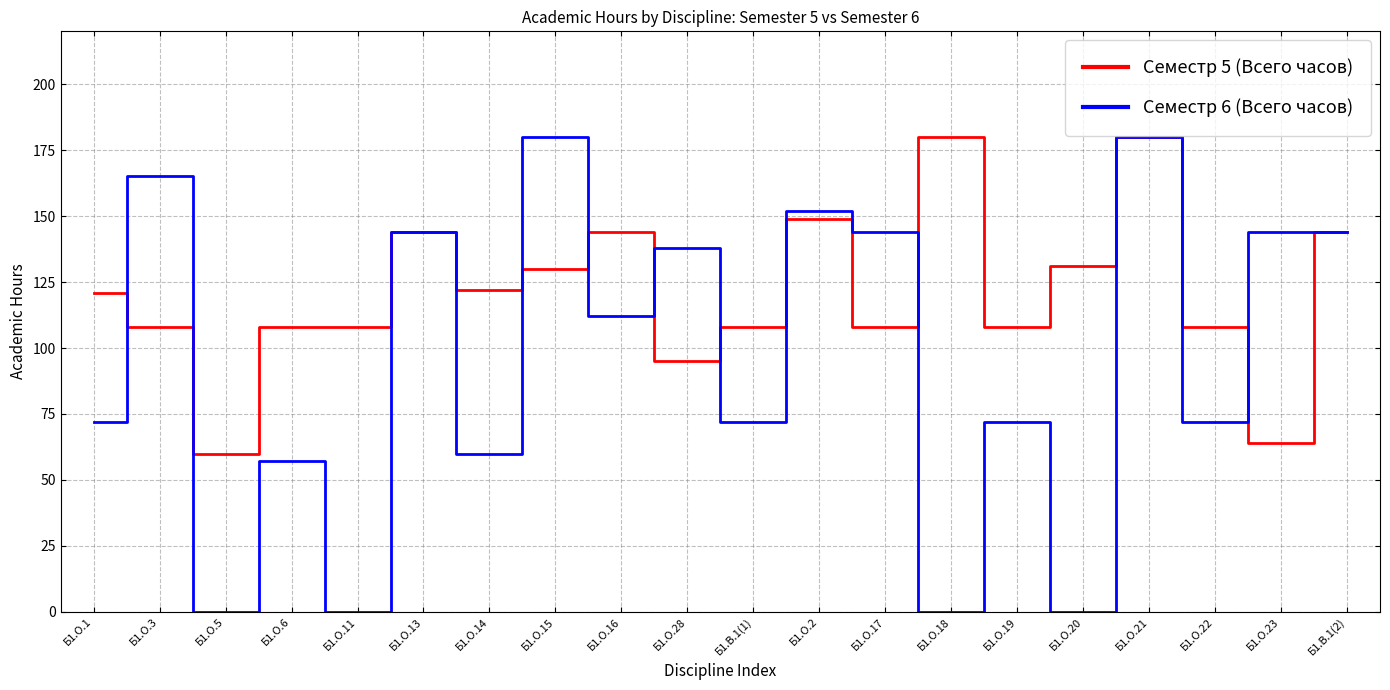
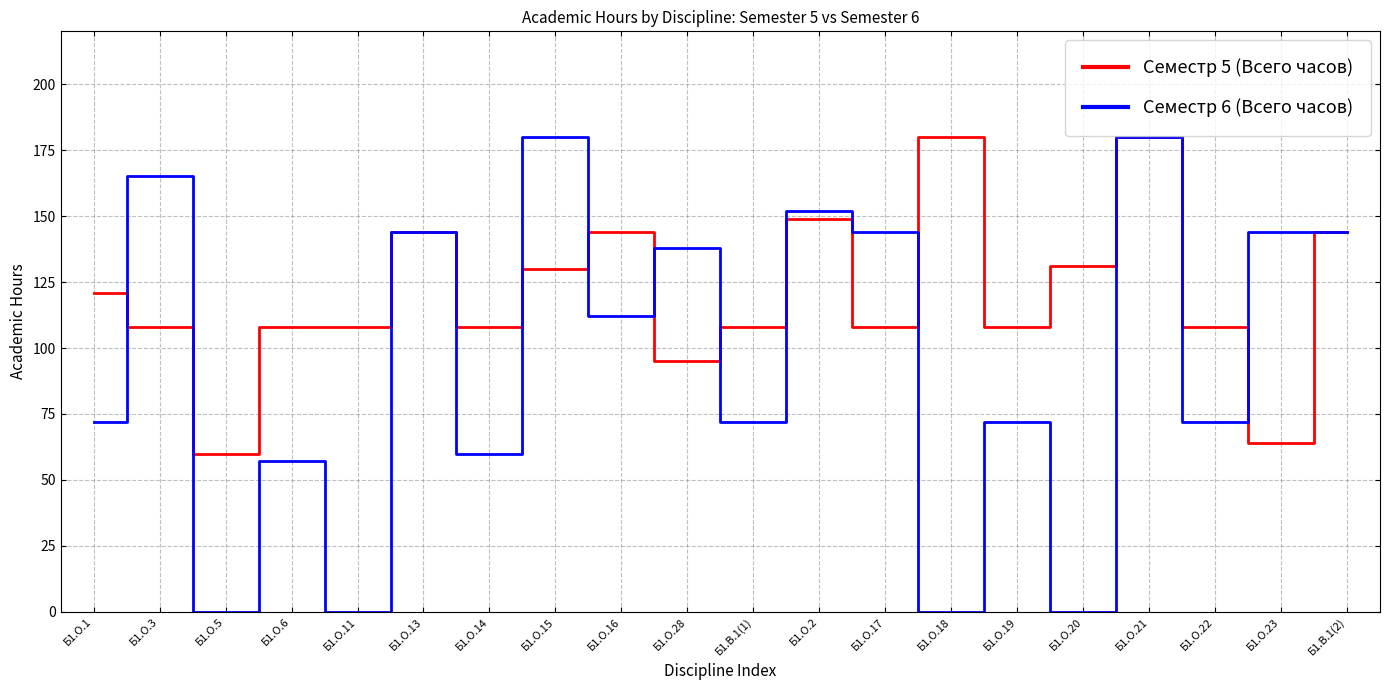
  {
    "Семестр 5 (Всего часов)": {
      "Б1.О.1": 121,
      "Б1.О.3": 108,
      "Б1.О.5": 60,
      "Б1.О.6": 108,
      "Б1.О.11": 108,
-     "Б1.О.14": 122,
+     "Б1.О.14": 108,
      "Б1.О.15": 130,
      "Б1.О.16": 144,
      "Б1.О.28": 95,
      "Б1.В.1(1)": 108,
      "Б1.О.2": 149,
      "Б1.О.17": 108,
      "Б1.О.18": 180,
      "Б1.О.19": 108,
      "Б1.О.20": 131,
      "Б1.О.22": 108,
      "Б1.О.23": 64
    },
    "Семестр 6 (Всего часов)": {
      "Б1.О.1": 72,
      "Б1.О.3": 165,
      "Б1.О.5": 0,
      "Б1.О.6": 57,
      "Б1.О.11": 0,
      "Б1.О.14": 60,
      "Б1.О.15": 180,
      "Б1.О.16": 112,
      "Б1.О.28": 138,
      "Б1.В.1(1)": 72,
      "Б1.О.2": 152,
      "Б1.О.17": 144,
      "Б1.О.18": 0,
      "Б1.О.19": 72,
      "Б1.О.20": 0,
      "Б1.О.22": 72,
      "Б1.О.23": 144
    }
  }
